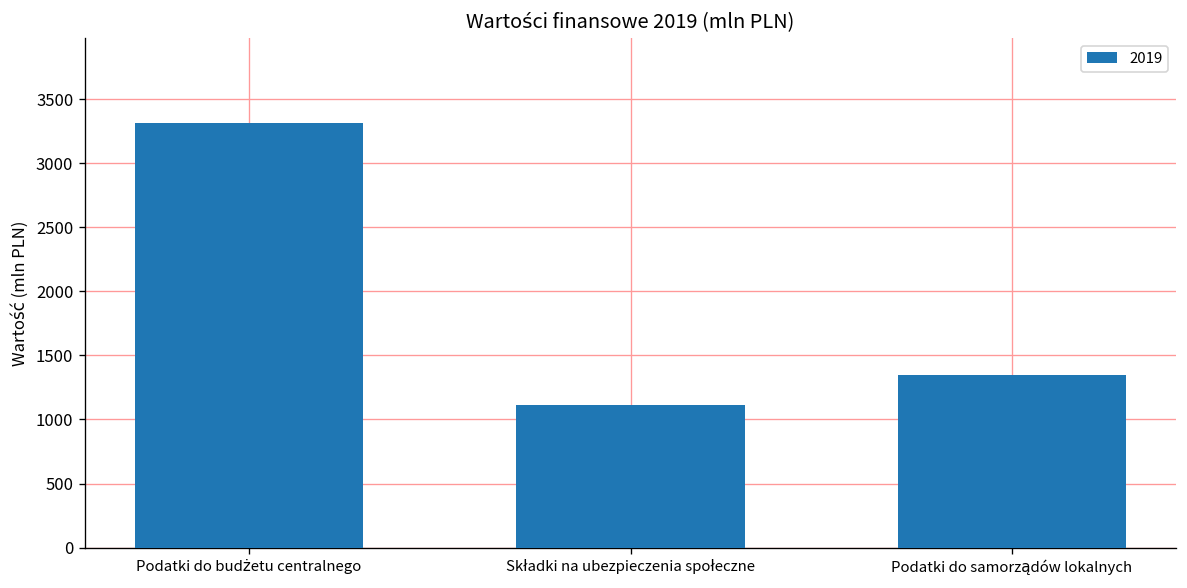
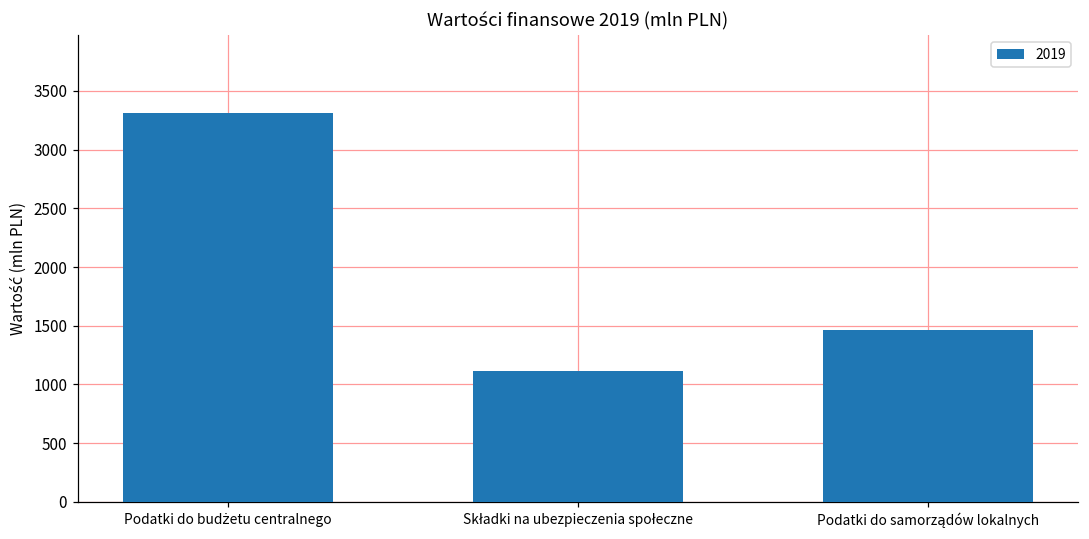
  {
    "Podatki do budżetu centralnego": 3310,
    "Składki na ubezpieczenia społeczne": 1120,
-   "Podatki do samorządów lokalnych": 1350
+   "Podatki do samorządów lokalnych": 1470
  }
